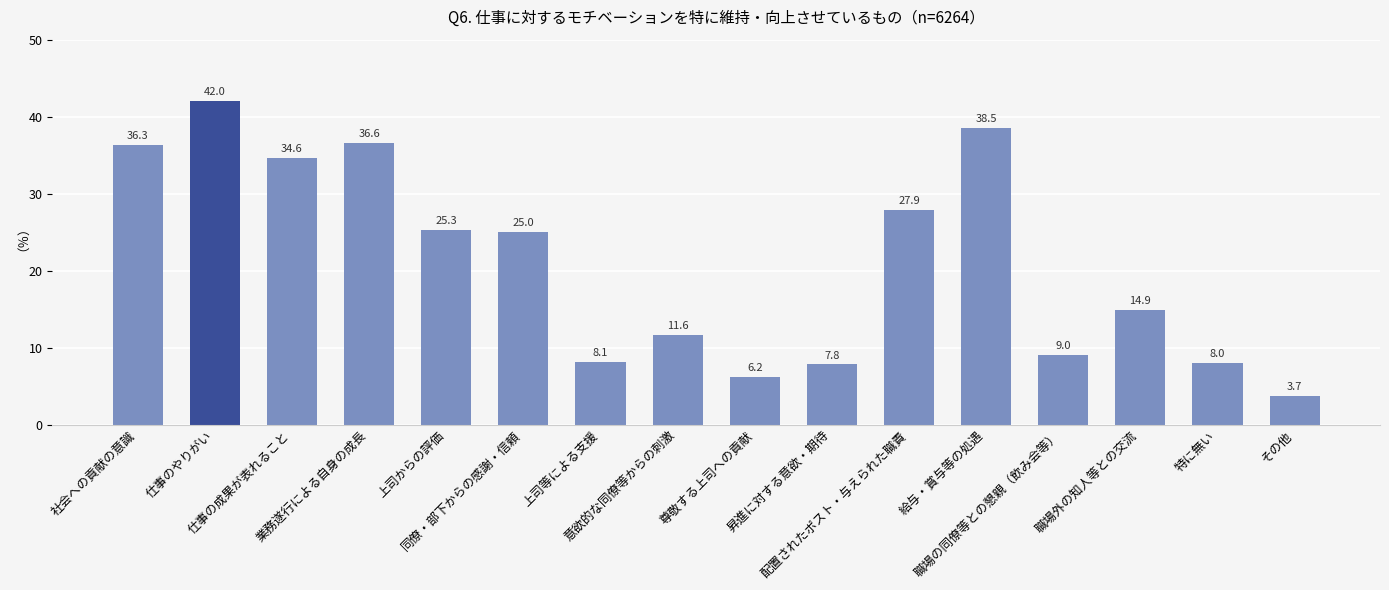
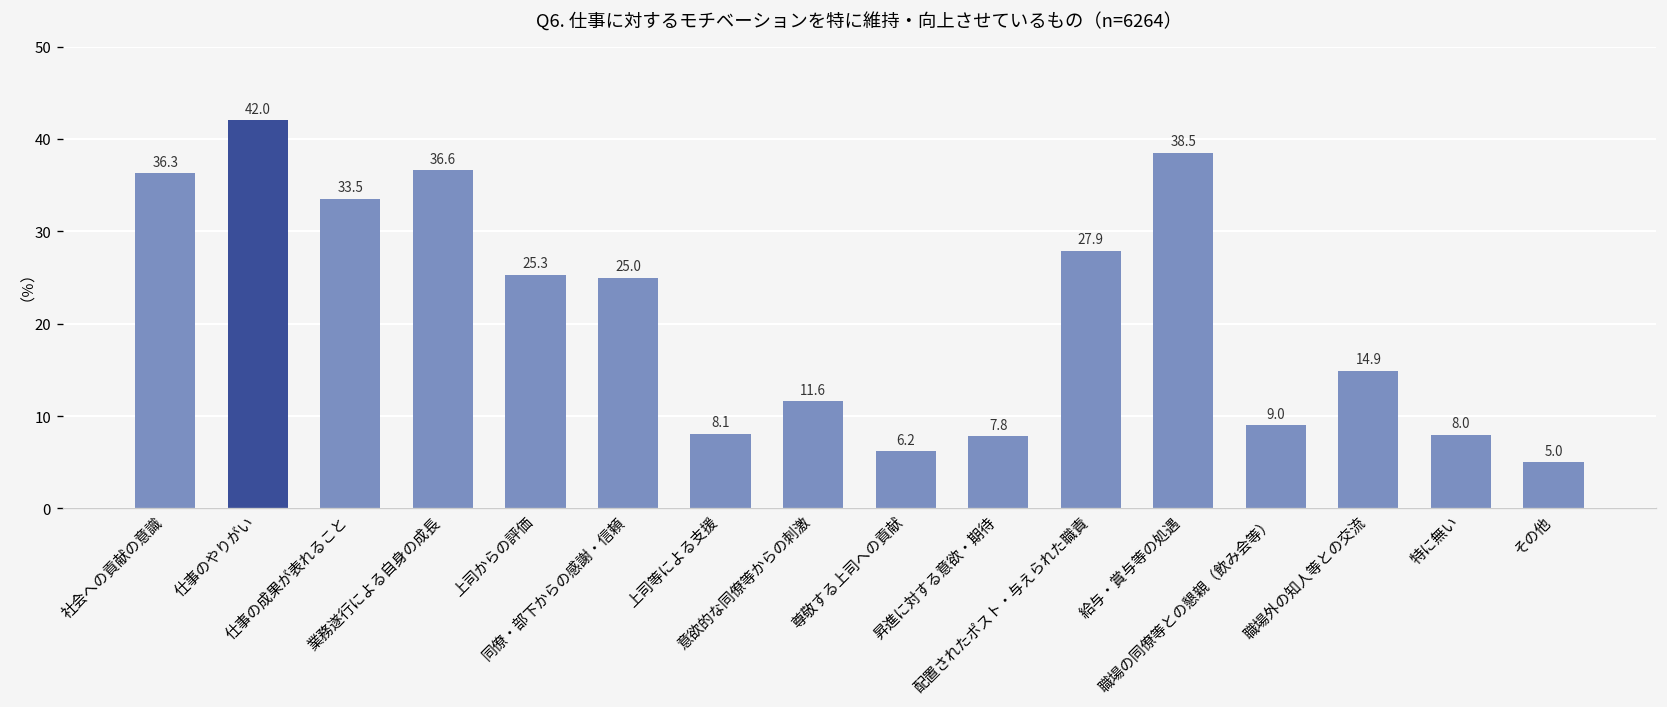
  {
    "社会への貢献の意識": 36.3,
    "仕事のやりがい": 42.0,
-   "仕事の成果が表れること": 34.6,
+   "仕事の成果が表れること": 33.5,
    "業務遂行による自身の成長": 36.6,
    "上司からの評価": 25.3,
    "同僚・部下からの感謝・信頼": 25.0,
    "上司等による支援": 8.1,
    "意欲的な同僚等からの刺激": 11.6,
    "尊敬する上司への貢献": 6.2,
    "昇進に対する意欲・期待": 7.8,
    "配置されたポスト・与えられた職責": 27.9,
    "給与・賞与等の処遇": 38.5,
    "職場の同僚等との懇親（飲み会等）": 9.0,
    "職場外の知人等との交流": 14.9,
    "特に無い": 8.0,
-   "その他": 3.7
+   "その他": 5.0
  }
